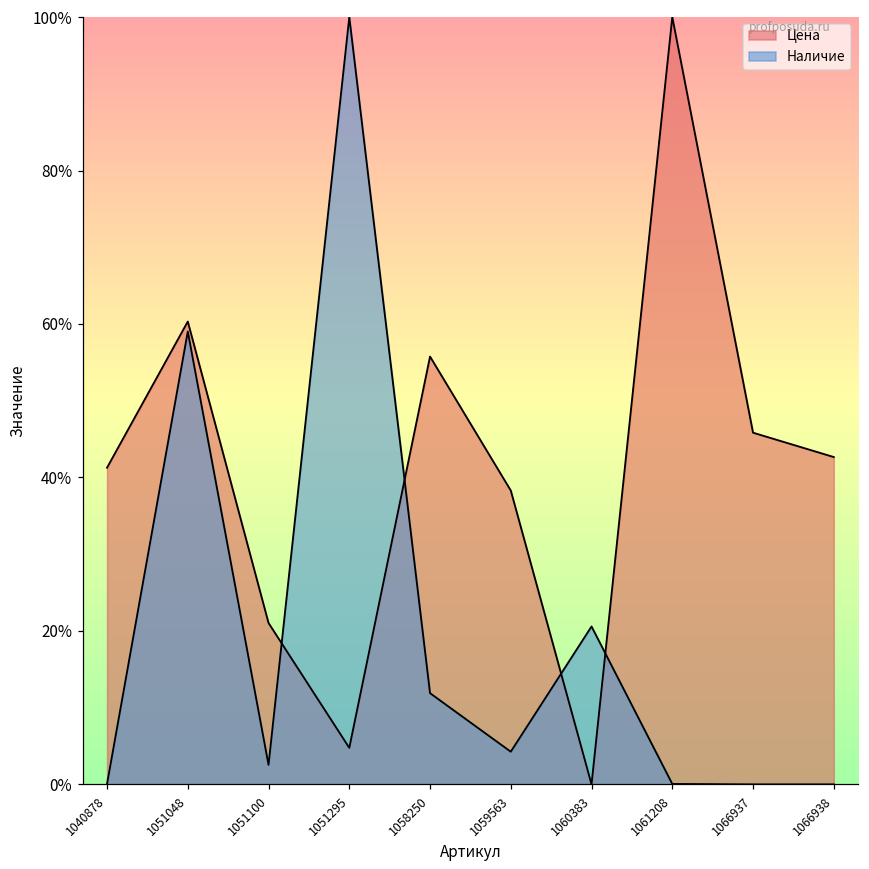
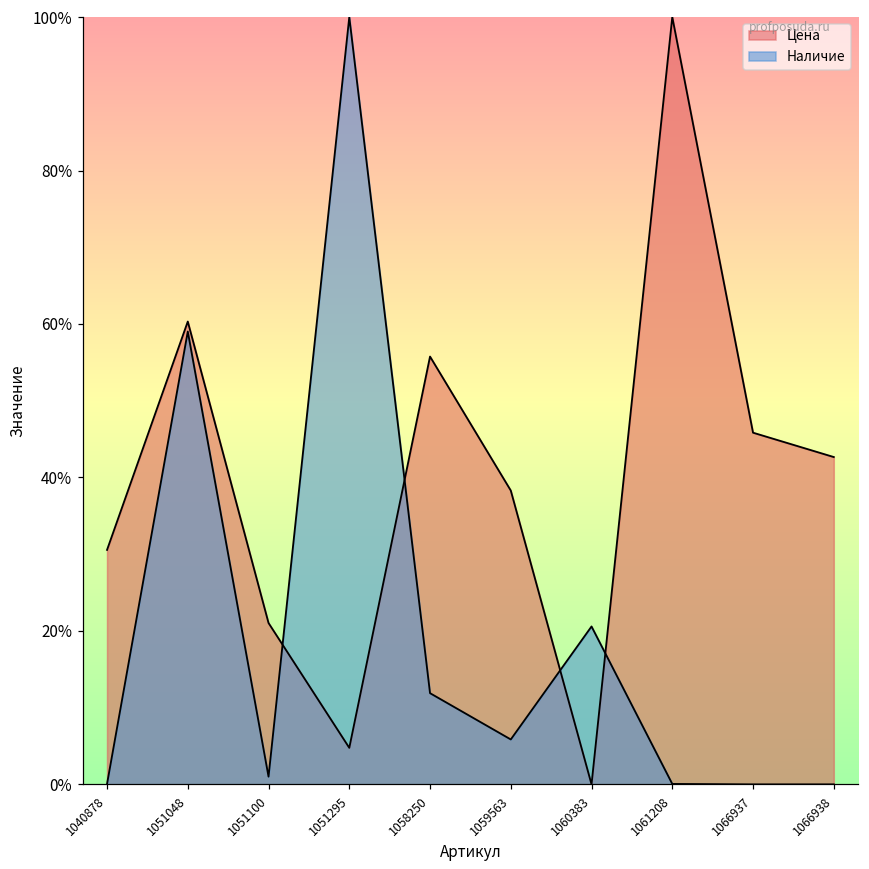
  {
    "Цена": {
-     "1040878": "41%",
+     "1040878": "31%",
      "1051048": "60%",
      "1051100": "21%",
      "1051295": "5%",
      "1058250": "56%",
      "1059563": "38%",
      "1060383": "0%",
      "1061208": "100%",
      "1066937": "46%",
      "1066938": "43%"
    },
    "Наличие": {
      "1040878": "0%",
      "1051048": "59%",
-     "1051100": "3%",
+     "1051100": "1%",
      "1051295": "100%",
      "1058250": "12%",
-     "1059563": "4%",
+     "1059563": "6%",
      "1060383": "21%",
      "1061208": "0%",
      "1066937": "0%",
      "1066938": "0%"
    }
  }
